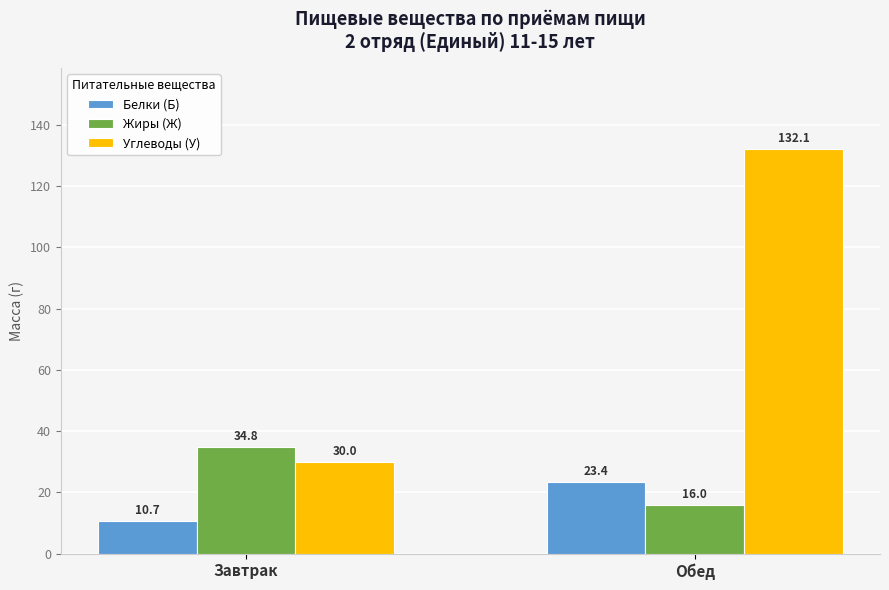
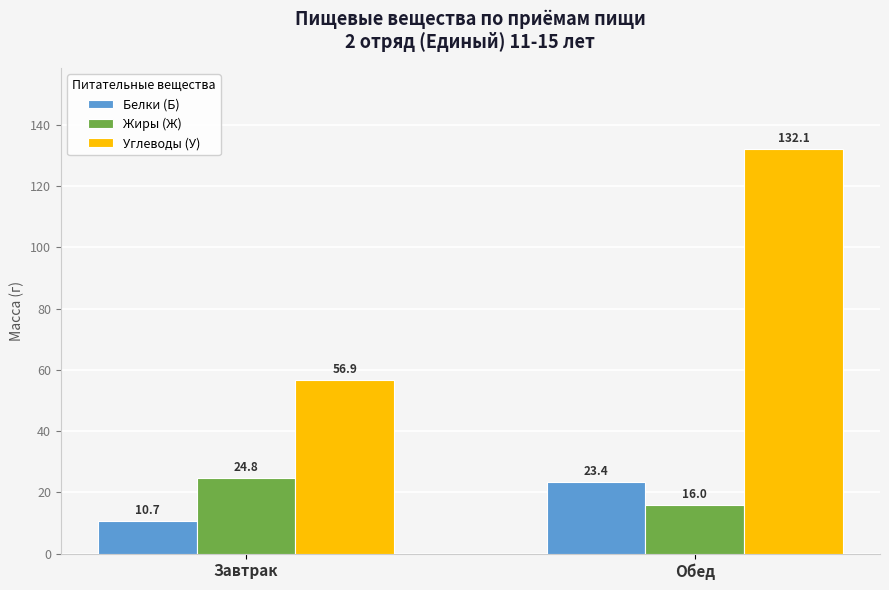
  {
    "Белки (Б)": {
      "Завтрак": 10.7,
      "Обед": 23.4
    },
    "Жиры (Ж)": {
-     "Завтрак": 34.8,
+     "Завтрак": 24.8,
      "Обед": 16.0
    },
    "Углеводы (У)": {
-     "Завтрак": 30.0,
+     "Завтрак": 56.9,
      "Обед": 132.1
    }
  }
